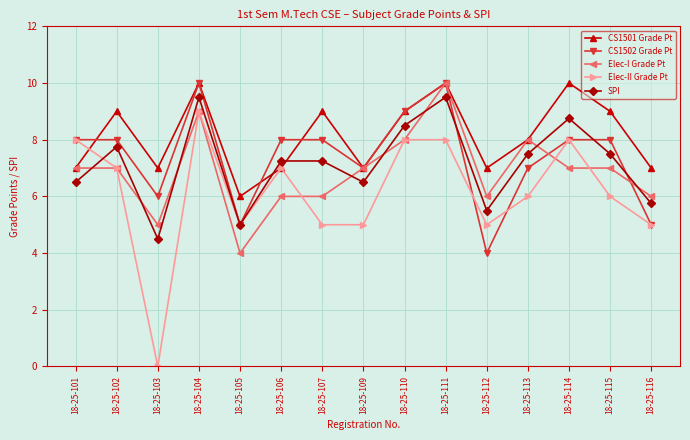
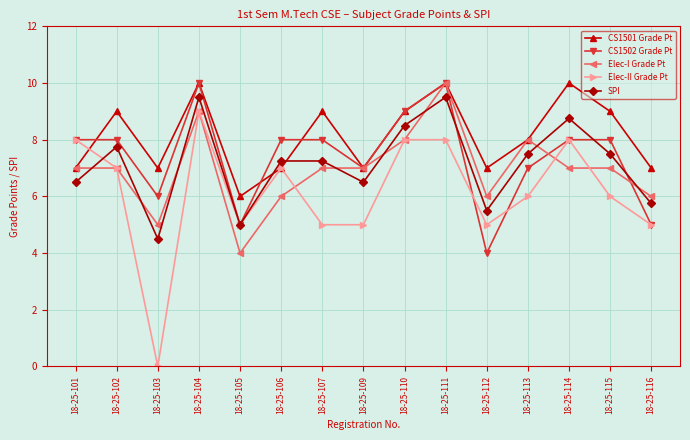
  {
    "CS1502 Grade Pt": {
      "18-25-102": 8,
      "18-25-103": 6,
      "18-25-106": 8,
      "18-25-107": 8,
      "18-25-112": 4,
      "18-25-113": 7,
      "18-25-115": 8
    },
    "Elec-I Grade Pt": {
      "18-25-103": 5,
      "18-25-105": 4,
      "18-25-106": 6,
-     "18-25-107": 6,
+     "18-25-107": 7,
      "18-25-112": 6,
      "18-25-114": 7,
      "18-25-115": 7,
      "18-25-116": 6
    },
    "Elec-II Grade Pt": {
      "18-25-103": 0,
      "18-25-107": 5,
      "18-25-109": 5,
      "18-25-111": 8,
      "18-25-112": 5,
      "18-25-113": 6,
      "18-25-115": 6
    }
  }
